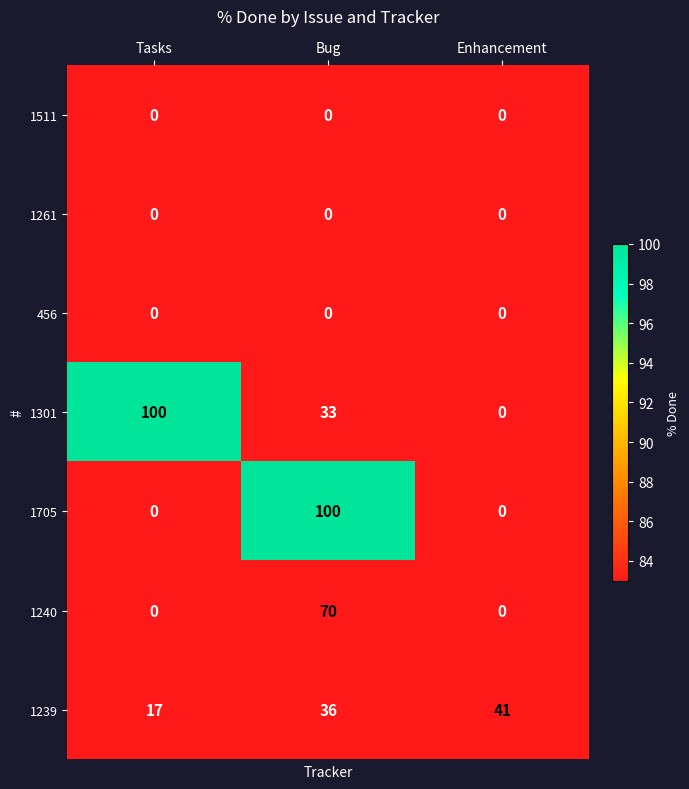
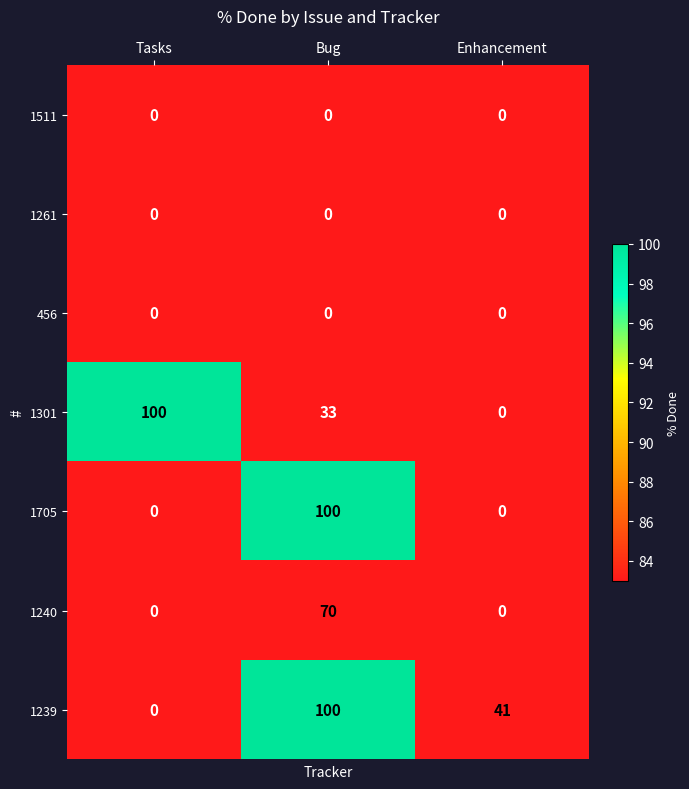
  {
    "1511": {
      "Tasks": 0,
      "Bug": 0,
      "Enhancement": 0
    },
    "1261": {
      "Tasks": 0,
      "Bug": 0,
      "Enhancement": 0
    },
    "456": {
      "Tasks": 0,
      "Bug": 0,
      "Enhancement": 0
    },
    "1301": {
      "Tasks": 100,
      "Bug": 33,
      "Enhancement": 0
    },
    "1705": {
      "Tasks": 0,
      "Bug": 100,
      "Enhancement": 0
    },
    "1240": {
      "Tasks": 0,
      "Bug": 70,
      "Enhancement": 0
    },
    "1239": {
-     "Tasks": 17,
-     "Bug": 36,
+     "Tasks": 0,
+     "Bug": 100,
      "Enhancement": 41
    }
  }
